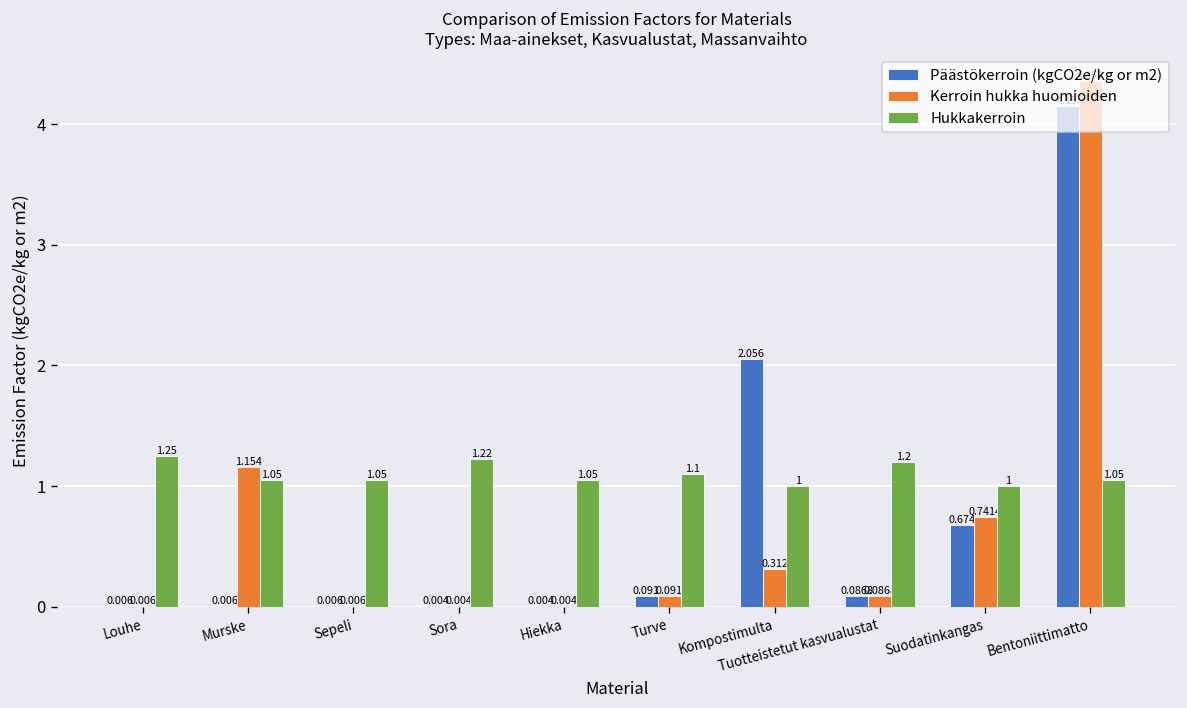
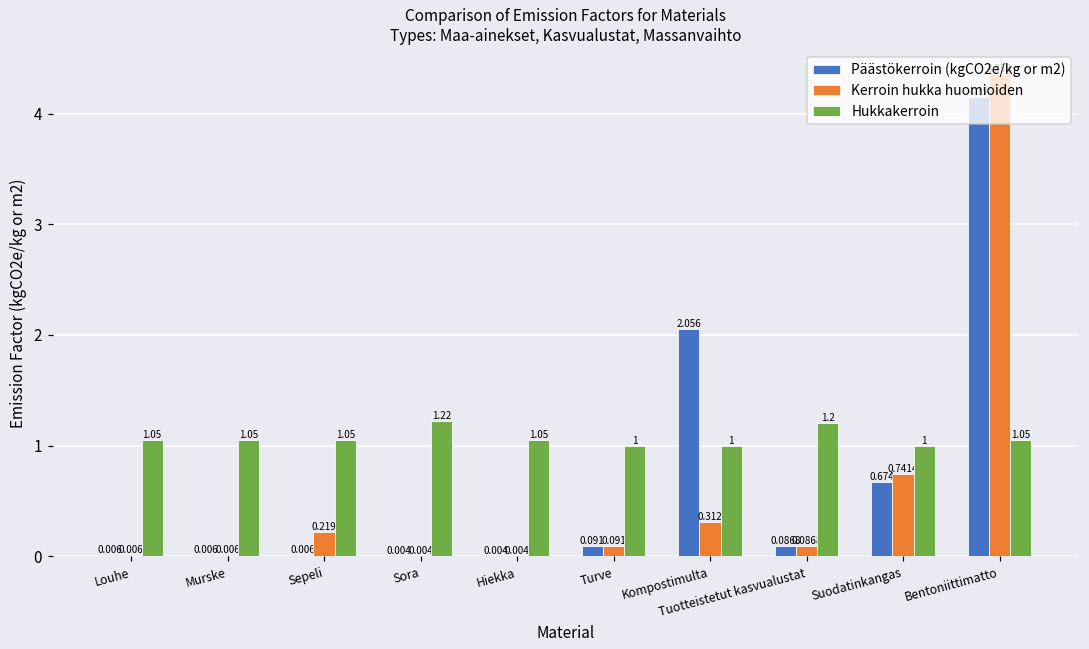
  {
    "Päästökerroin (kgCO2e/kg or m2)": {
      "Murske": 0.006,
      "Turve": 0.091,
      "Kompostimulta": 2.056,
      "Suodatinkangas": 0.674
    },
    "Kerroin hukka huomioiden": {
-     "Murske": 1.154,
-     "Sepeli": 0.006,
+     "Murske": 0.006,
+     "Sepeli": 0.219,
      "Turve": 0.091,
      "Kompostimulta": 0.312,
      "Suodatinkangas": 0.7414
    },
    "Hukkakerroin": {
-     "Louhe": 1.25,
+     "Louhe": 1.05,
      "Murske": 1.05,
      "Sepeli": 1.05,
      "Sora": 1.22,
      "Hiekka": 1.05,
-     "Turve": 1.1,
+     "Turve": 1,
      "Kompostimulta": 1,
      "Tuotteistetut kasvualustat": 1.2,
      "Suodatinkangas": 1,
      "Bentoniittimatto": 1.05
    }
  }
